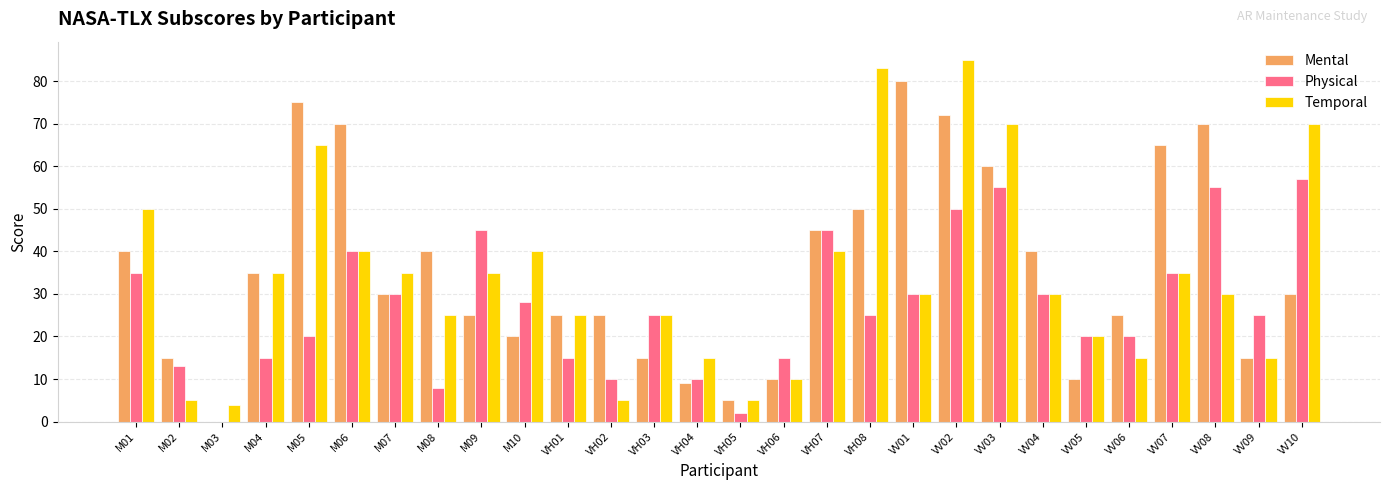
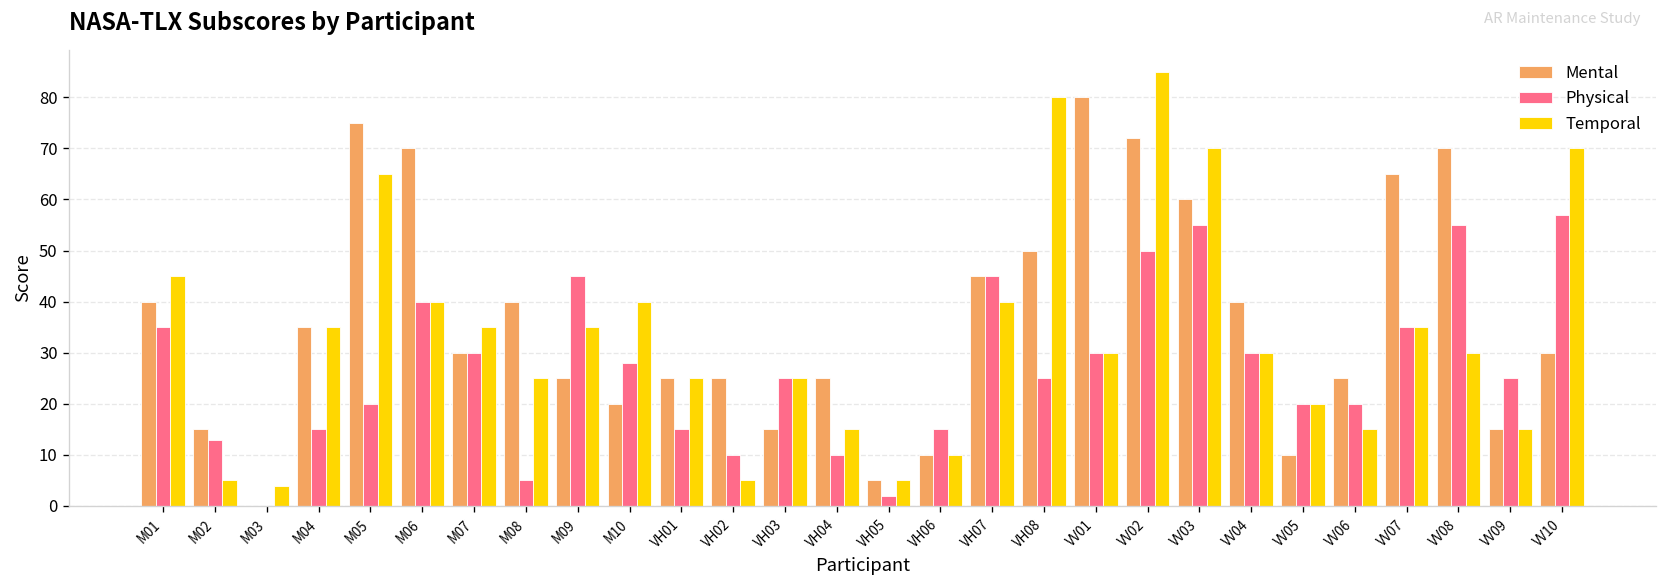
  {
    "Mental": {
      "M01": 40,
      "M02": 15,
      "M03": 0,
      "M04": 35,
      "M05": 75,
      "M06": 70,
      "M07": 30,
      "M08": 40,
      "M09": 25,
      "M10": 20,
      "VH01": 25,
      "VH02": 25,
      "VH03": 15,
-     "VH04": 9,
+     "VH04": 25,
      "VH05": 5,
      "VH06": 10,
      "VH07": 45,
      "VH08": 50,
      "VV01": 80,
      "VV02": 72,
      "VV03": 60,
      "VV04": 40,
      "VV05": 10,
      "VV06": 25,
      "VV07": 65,
      "VV08": 70,
      "VV09": 15,
      "VV10": 30
    },
    "Physical": {
      "M01": 35,
      "M02": 13,
      "M03": 0,
      "M04": 15,
      "M05": 20,
      "M06": 40,
      "M07": 30,
-     "M08": 8,
+     "M08": 5,
      "M09": 45,
      "M10": 28,
      "VH01": 15,
      "VH02": 10,
      "VH03": 25,
      "VH04": 10,
      "VH05": 2,
      "VH06": 15,
      "VH07": 45,
      "VH08": 25,
      "VV01": 30,
      "VV02": 50,
      "VV03": 55,
      "VV04": 30,
      "VV05": 20,
      "VV06": 20,
      "VV07": 35,
      "VV08": 55,
      "VV09": 25,
      "VV10": 57
    },
    "Temporal": {
-     "M01": 50,
+     "M01": 45,
      "M02": 5,
      "M03": 4,
      "M04": 35,
      "M05": 65,
      "M06": 40,
      "M07": 35,
      "M08": 25,
      "M09": 35,
      "M10": 40,
      "VH01": 25,
      "VH02": 5,
      "VH03": 25,
      "VH04": 15,
      "VH05": 5,
      "VH06": 10,
      "VH07": 40,
-     "VH08": 83,
+     "VH08": 80,
      "VV01": 30,
      "VV02": 85,
      "VV03": 70,
      "VV04": 30,
      "VV05": 20,
      "VV06": 15,
      "VV07": 35,
      "VV08": 30,
      "VV09": 15,
      "VV10": 70
    }
  }
